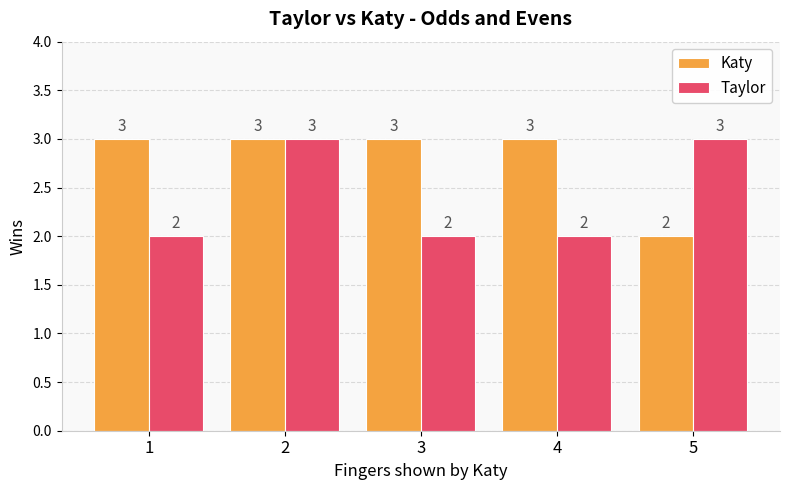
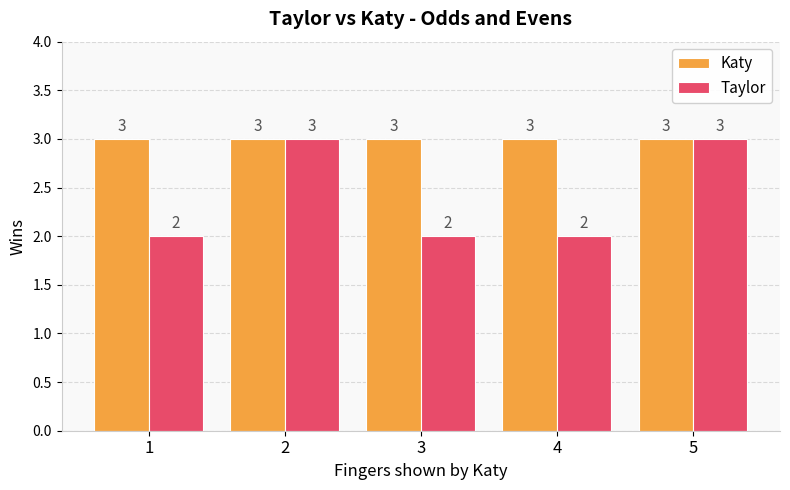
  {
    "Katy": {
      "1": 3,
      "2": 3,
      "3": 3,
      "4": 3,
-     "5": 2
+     "5": 3
    },
    "Taylor": {
      "1": 2,
      "2": 3,
      "3": 2,
      "4": 2,
      "5": 3
    }
  }
